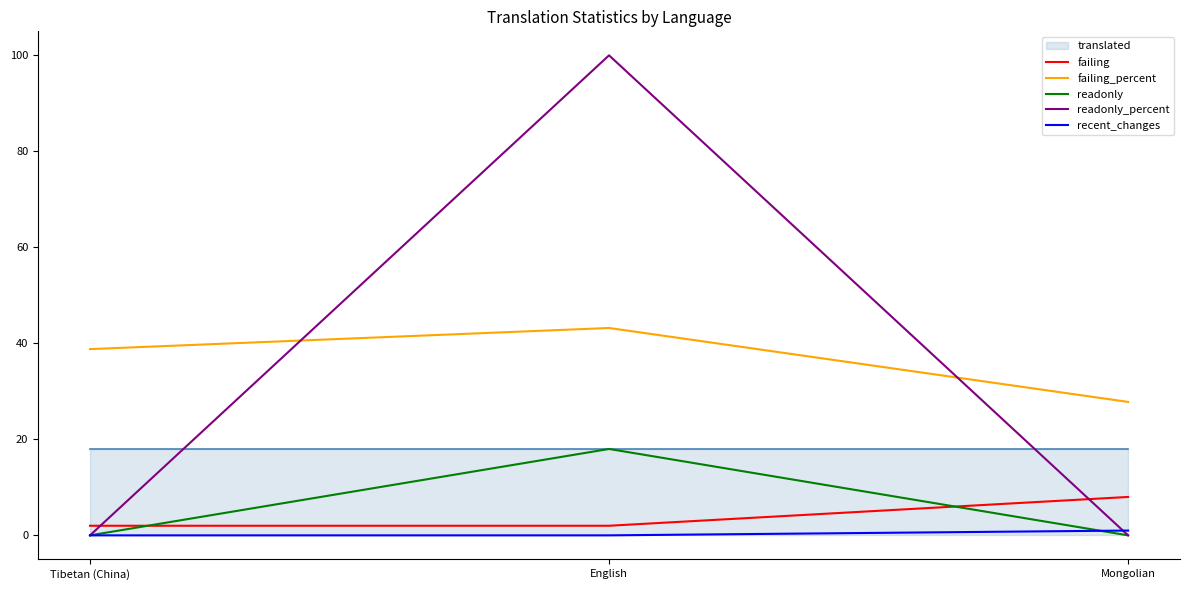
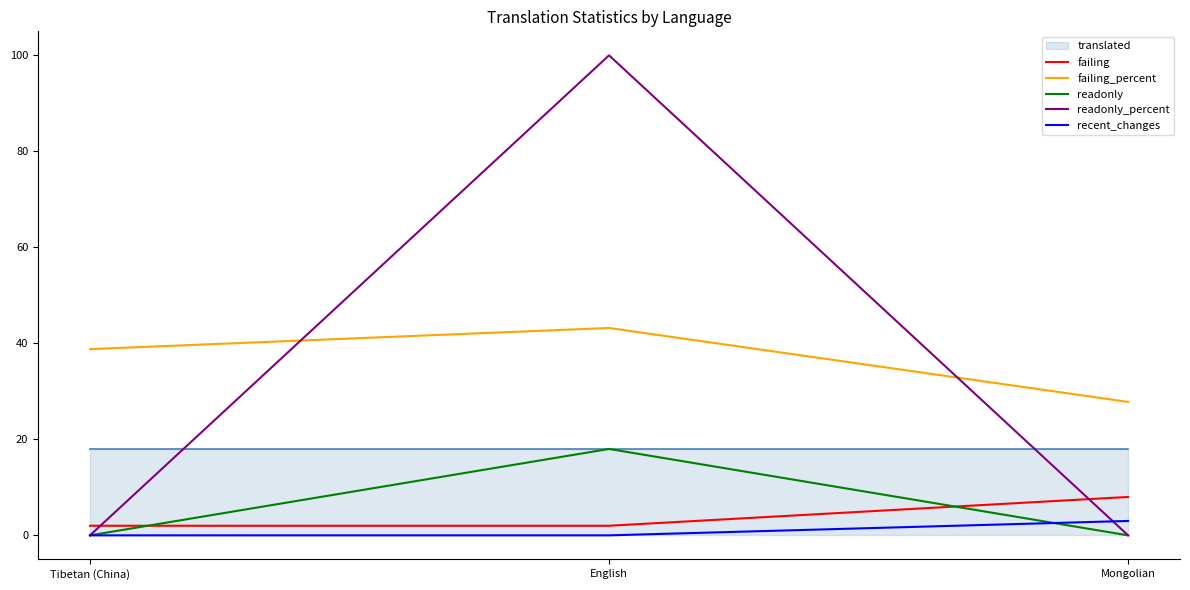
  {
    "translated": {
      "Tibetan (China)": 18,
      "Mongolian": 18
    },
    "failing": {
      "Tibetan (China)": 2,
      "English": 2,
      "Mongolian": 8
    },
    "failing_percent": {
      "Tibetan (China)": 39,
      "English": 43,
      "Mongolian": 28
    },
    "readonly_percent": {
      "English": 100
    },
    "recent_changes": {
      "English": 0,
-     "Mongolian": 1
+     "Mongolian": 3
    }
  }
